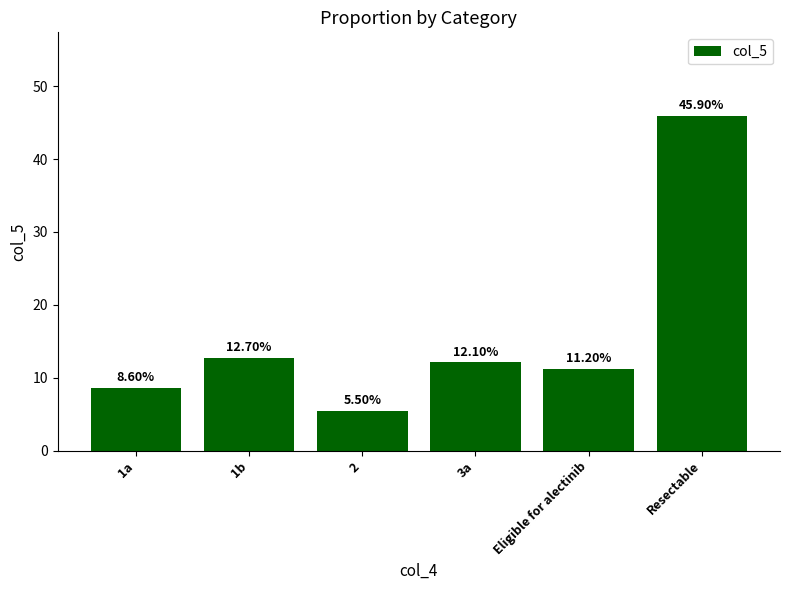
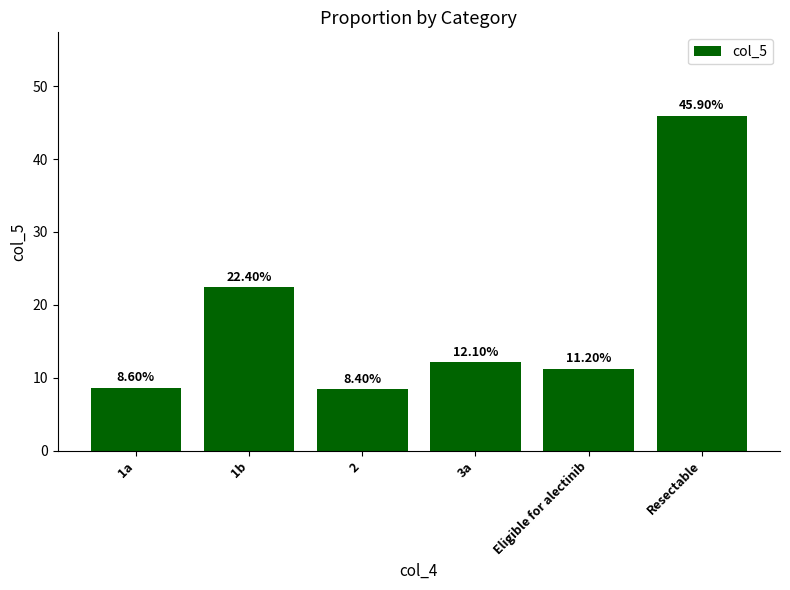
  {
    "1a": "8.60%",
-   "1b": "12.70%",
-   "2": "5.50%",
+   "1b": "22.40%",
+   "2": "8.40%",
    "3a": "12.10%",
    "Eligible for alectinib": "11.20%",
    "Resectable": "45.90%"
  }
